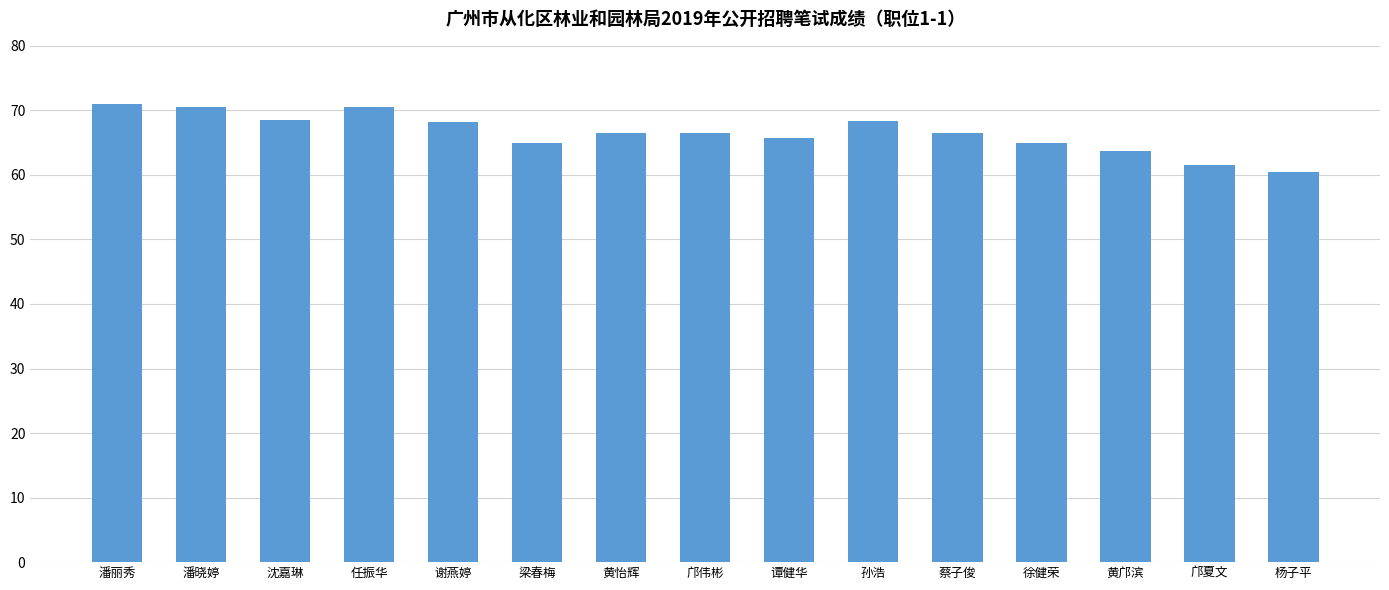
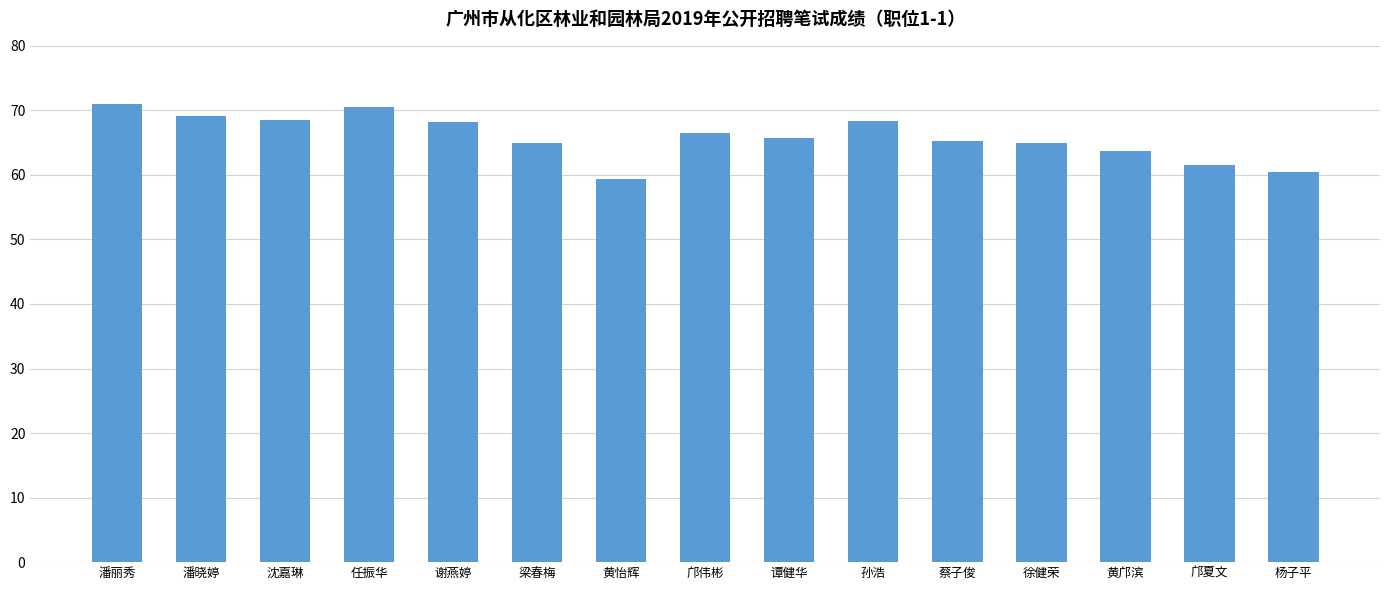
  {
    "潘丽秀": 71,
-   "潘晓婷": 71,
+   "潘晓婷": 69,
    "沈嘉琳": 69,
    "任振华": 71,
    "谢燕婷": 68,
    "梁春梅": 65,
-   "黄怡辉": 67,
+   "黄怡辉": 59,
    "邝伟彬": 67,
    "谭健华": 66,
    "孙浩": 68,
-   "蔡子俊": 67,
+   "蔡子俊": 65,
    "徐健荣": 65,
    "黄邝滨": 64,
    "邝夏文": 62,
    "杨子平": 61
  }
